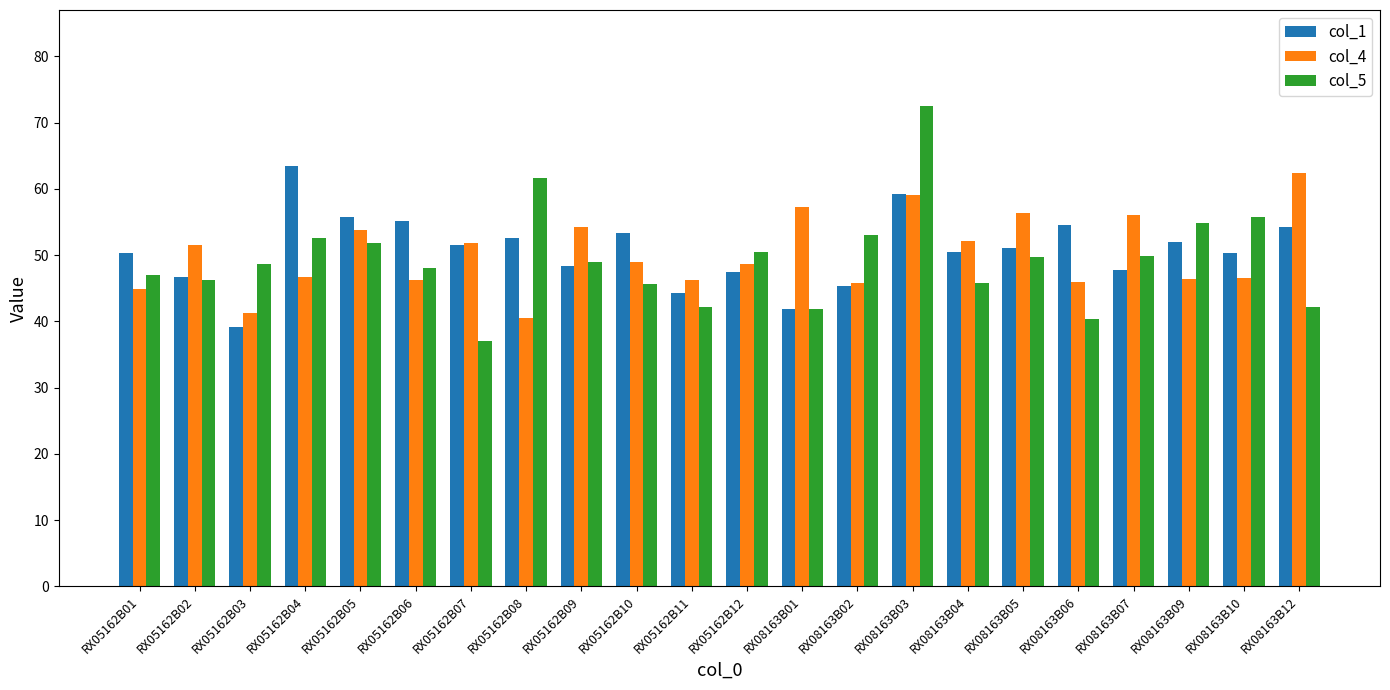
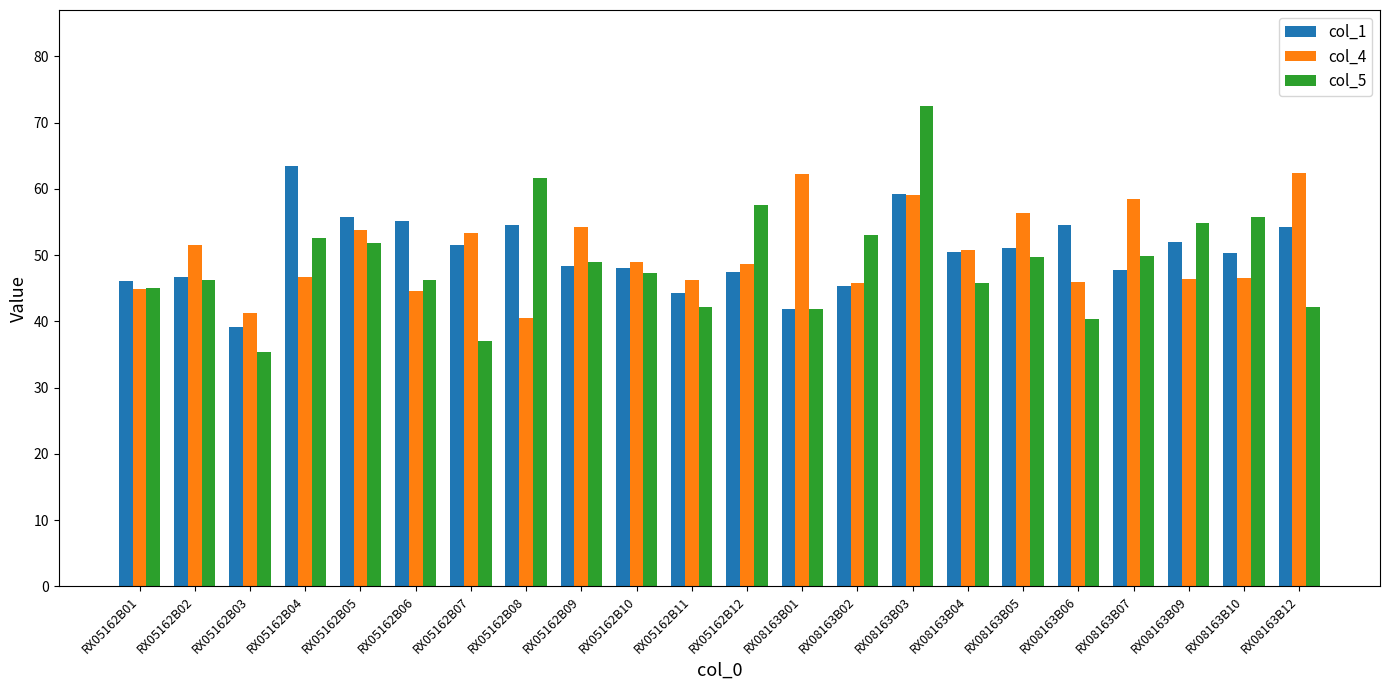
  {
    "col_1": {
-     "RX05162B01": 50,
+     "RX05162B01": 46,
      "RX05162B02": 47,
      "RX05162B03": 39,
      "RX05162B04": 63,
      "RX05162B05": 56,
      "RX05162B06": 55,
      "RX05162B07": 52,
-     "RX05162B08": 53,
+     "RX05162B08": 55,
      "RX05162B09": 48,
-     "RX05162B10": 53,
+     "RX05162B10": 48,
      "RX05162B11": 44,
      "RX05162B12": 48,
      "RX08163B01": 42,
      "RX08163B02": 45,
      "RX08163B03": 59,
      "RX08163B04": 51,
      "RX08163B05": 51,
      "RX08163B06": 55,
      "RX08163B07": 48,
      "RX08163B09": 52,
      "RX08163B10": 50,
      "RX08163B12": 54
    },
    "col_4": {
      "RX05162B01": 45,
      "RX05162B02": 52,
      "RX05162B03": 41,
      "RX05162B04": 47,
      "RX05162B05": 54,
-     "RX05162B06": 46,
-     "RX05162B07": 52,
+     "RX05162B06": 45,
+     "RX05162B07": 53,
      "RX05162B08": 41,
      "RX05162B09": 54,
      "RX05162B10": 49,
      "RX05162B11": 46,
      "RX05162B12": 49,
-     "RX08163B01": 57,
+     "RX08163B01": 62,
      "RX08163B02": 46,
      "RX08163B03": 59,
-     "RX08163B04": 52,
+     "RX08163B04": 51,
      "RX08163B05": 56,
      "RX08163B06": 46,
-     "RX08163B07": 56,
+     "RX08163B07": 59,
      "RX08163B09": 46,
      "RX08163B10": 47,
      "RX08163B12": 62
    },
    "col_5": {
-     "RX05162B01": 47,
+     "RX05162B01": 45,
      "RX05162B02": 46,
-     "RX05162B03": 49,
+     "RX05162B03": 35,
      "RX05162B04": 53,
      "RX05162B05": 52,
-     "RX05162B06": 48,
+     "RX05162B06": 46,
      "RX05162B07": 37,
      "RX05162B08": 62,
      "RX05162B09": 49,
-     "RX05162B10": 46,
+     "RX05162B10": 47,
      "RX05162B11": 42,
-     "RX05162B12": 51,
+     "RX05162B12": 58,
      "RX08163B01": 42,
      "RX08163B02": 53,
      "RX08163B03": 73,
      "RX08163B04": 46,
      "RX08163B05": 50,
      "RX08163B06": 40,
      "RX08163B07": 50,
      "RX08163B09": 55,
      "RX08163B10": 56,
      "RX08163B12": 42
    }
  }
